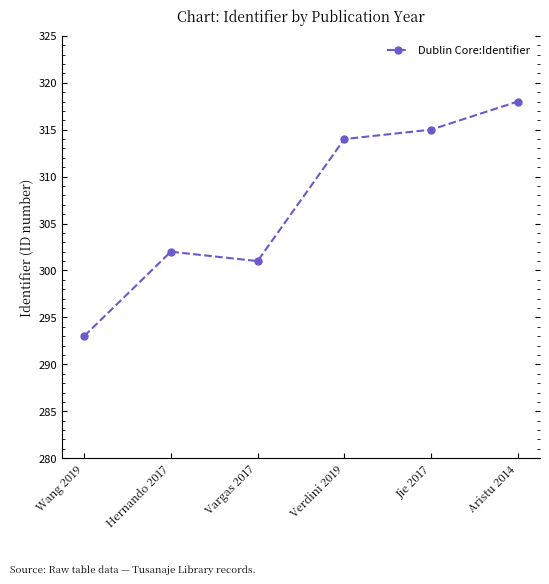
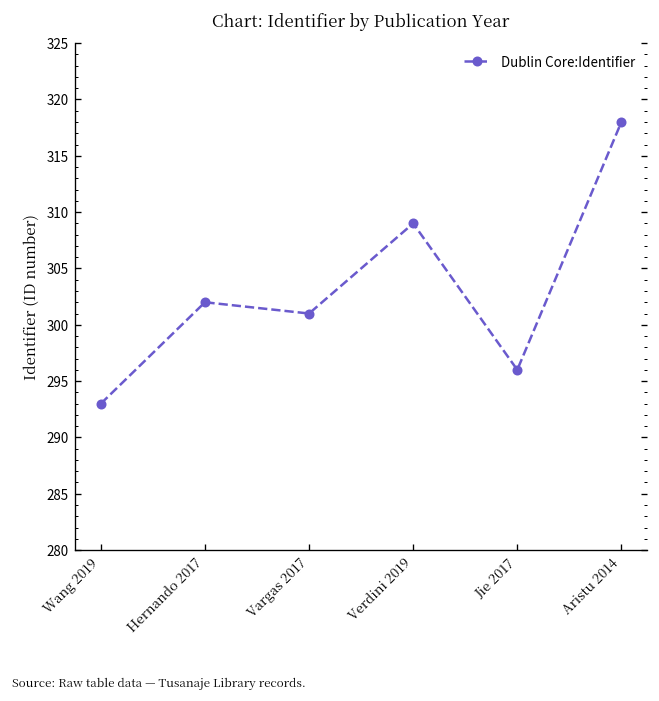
  {
    "Wang 2019": 293,
    "Hernando 2017": 302,
    "Vargas 2017": 301,
-   "Verdini 2019": 314,
-   "Jie 2017": 315,
+   "Verdini 2019": 309,
+   "Jie 2017": 296,
    "Aristu 2014": 318
  }
